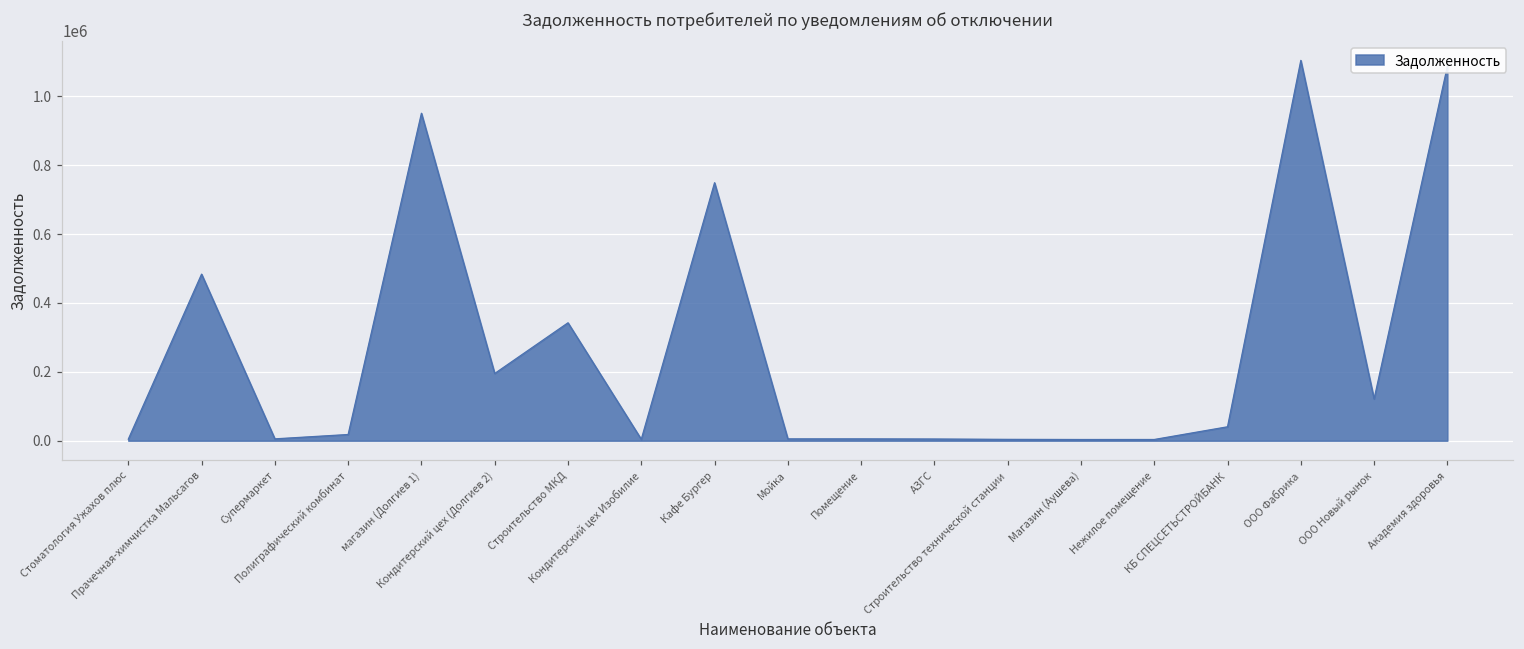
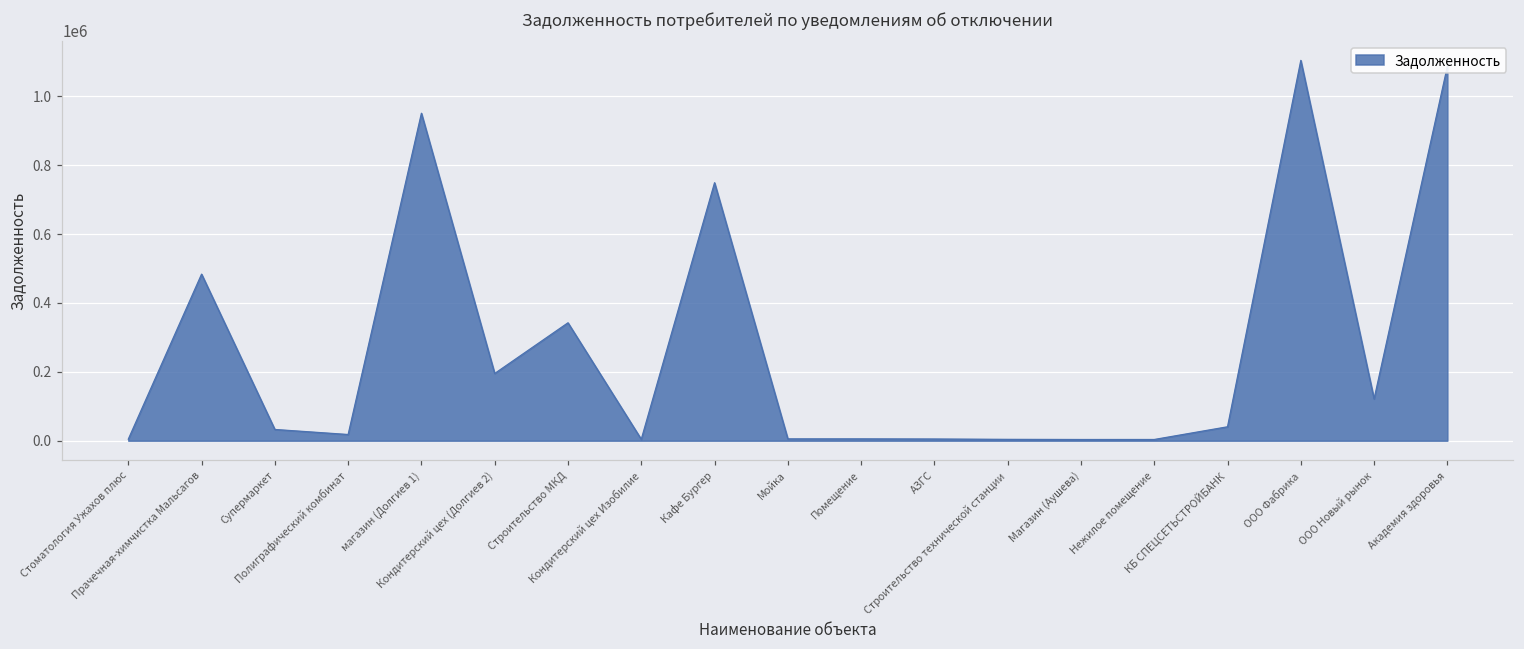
  {
    "Стоматология Ужахов плюс": 0,
    "Прачечная-химчистка Мальсагов": 480000,
-   "Супермаркет": 10000,
+   "Супермаркет": 30000,
    "Полиграфический комбинат": 20000,
    "магазин (Долгиев 1)": 950000,
    "Кондитерский цех (Долгиев 2)": 200000,
    "Строительство МКД": 340000,
    "Кондитерский цех Изобилие": 0,
    "Кафе Бургер": 750000,
    "Мойка": 10000,
    "Помещение": 10000,
    "АЗГС": 0,
    "Строительство технической станции": 0,
    "Магазин (Аушева)": 0,
    "Нежилое помещение": 0,
    "КБ СПЕЦСЕТЬСТРОЙБАНК": 40000,
    "ООО Фабрика": 1100000,
    "ООО Новый рынок": 120000
  }
